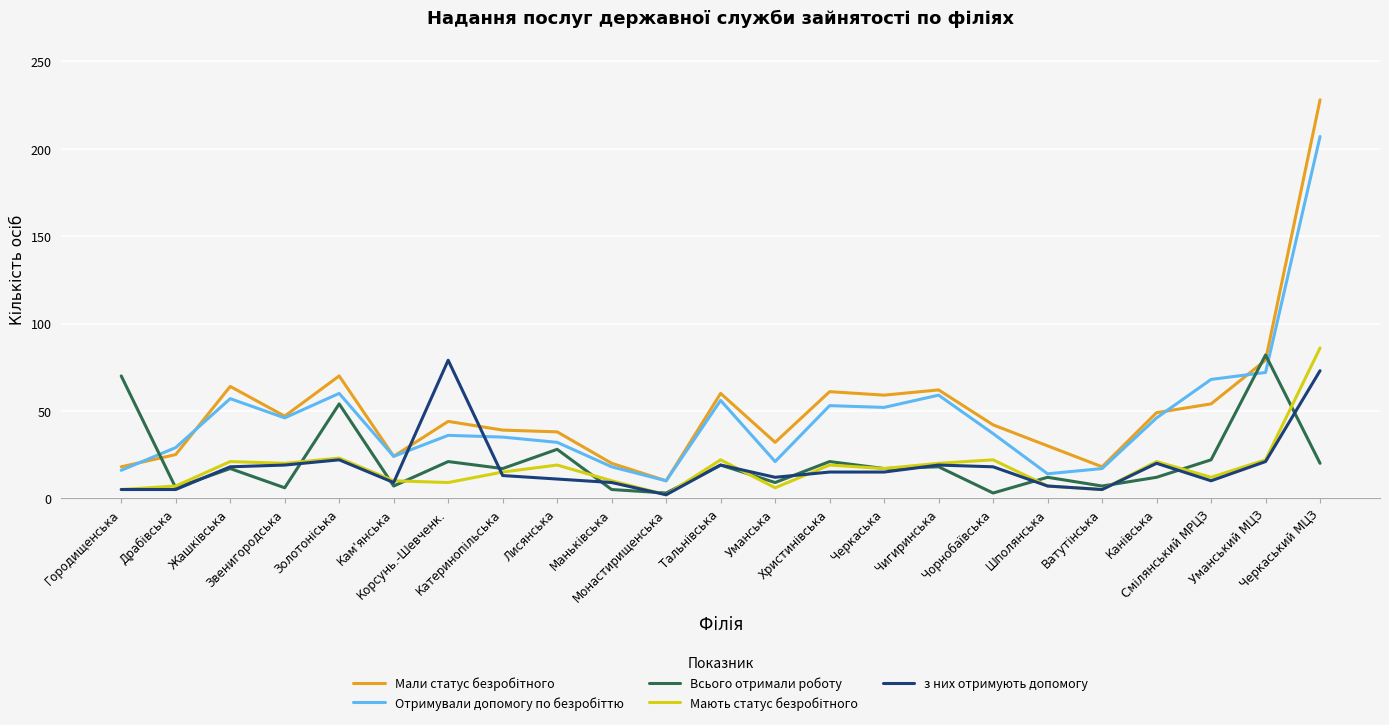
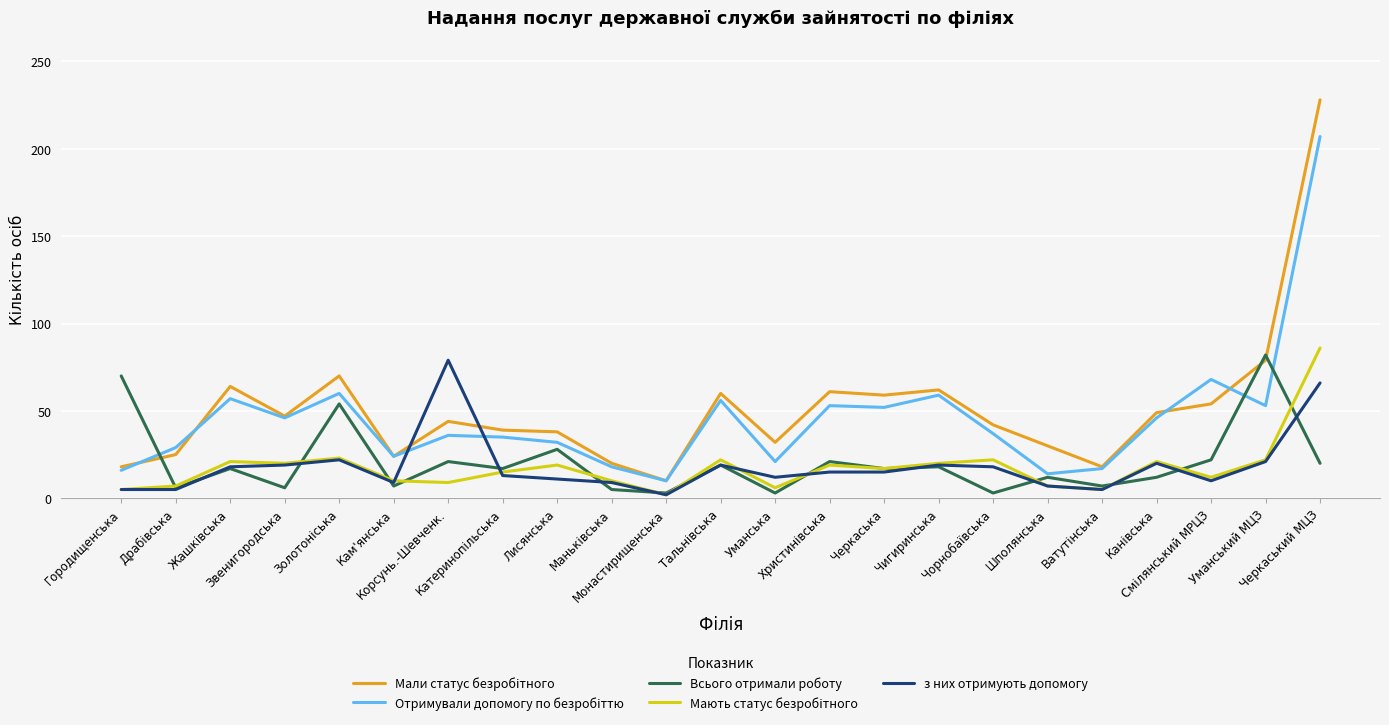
  {
    "Отримували допомогу по безробіттю": {
      "Городищенська": 16,
      "Драбівська": 29,
      "Жашківська": 57,
      "Золотоніська": 60,
      "Корсунь.-Шевченк.": 36,
      "Катеринопільська": 35,
      "Лисянська": 32,
      "Маньківська": 18,
      "Тальнівська": 56,
      "Уманська": 21,
      "Христинівська": 53,
      "Черкаська": 52,
      "Чигиринська": 59,
      "Чорнобаївська": 37,
      "Шполянська": 14,
      "Канівська": 46,
      "Смілянський МРЦЗ": 68,
-     "Уманський МЦЗ": 72,
+     "Уманський МЦЗ": 53,
      "Черкаський МЦЗ": 207
    },
    "Всього отримали роботу": {
      "Городищенська": 70,
      "Звенигородська": 6,
      "Золотоніська": 54,
      "Кам'янська": 7,
      "Корсунь.-Шевченк.": 21,
      "Катеринопільська": 17,
      "Лисянська": 28,
      "Маньківська": 5,
-     "Уманська": 9,
+     "Уманська": 3,
      "Христинівська": 21,
      "Чорнобаївська": 3,
      "Шполянська": 12,
      "Ватутінська": 7,
      "Канівська": 12,
      "Смілянський МРЦЗ": 22,
      "Уманський МЦЗ": 82,
      "Черкаський МЦЗ": 20
    },
    "з них отримують допомогу": {
      "Корсунь.-Шевченк.": 79,
      "Катеринопільська": 13,
      "Лисянська": 11,
      "Уманська": 12,
      "Христинівська": 15,
      "Черкаська": 15,
      "Чорнобаївська": 18,
      "Смілянський МРЦЗ": 10,
-     "Черкаський МЦЗ": 73
+     "Черкаський МЦЗ": 66
    }
  }
